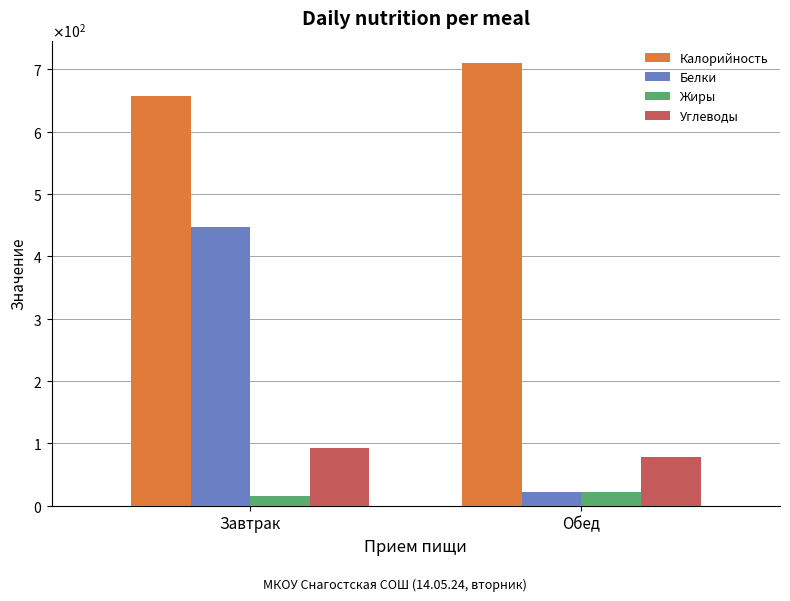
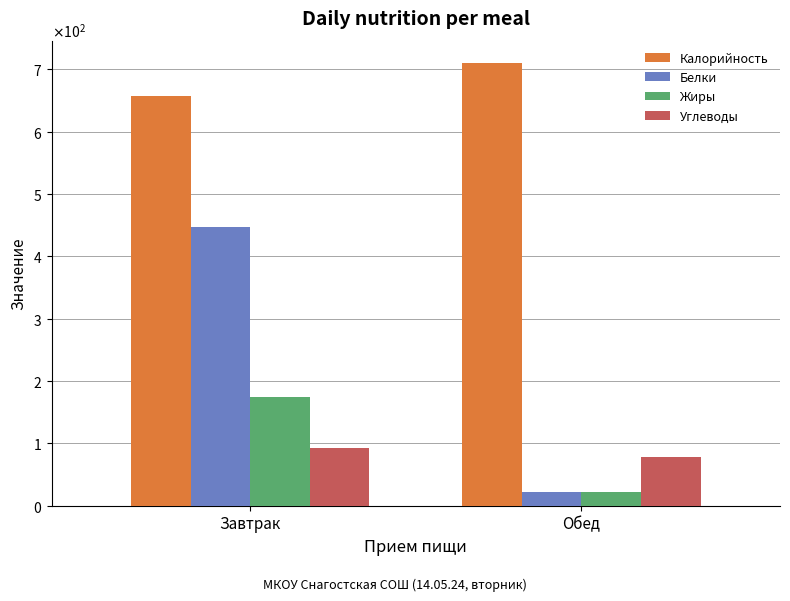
  {
    "Белки": {
      "Завтрак": 450,
      "Обед": 20
    },
    "Жиры": {
-     "Завтрак": 20,
+     "Завтрак": 170,
      "Обед": 20
    }
  }
